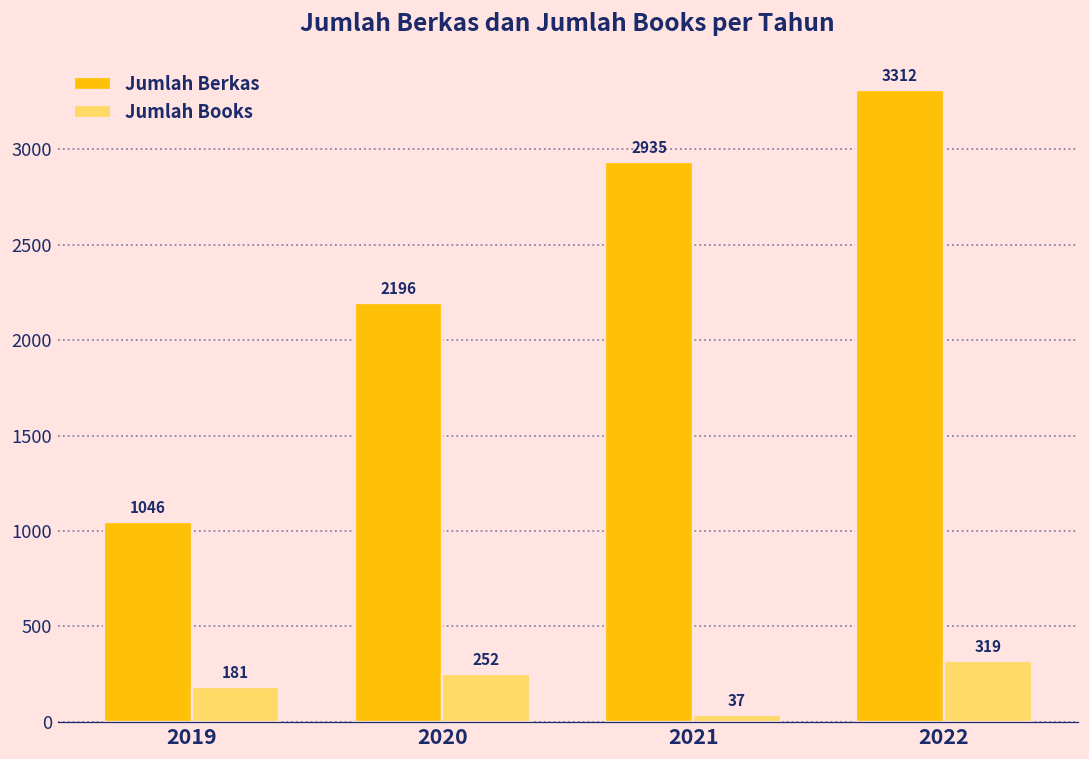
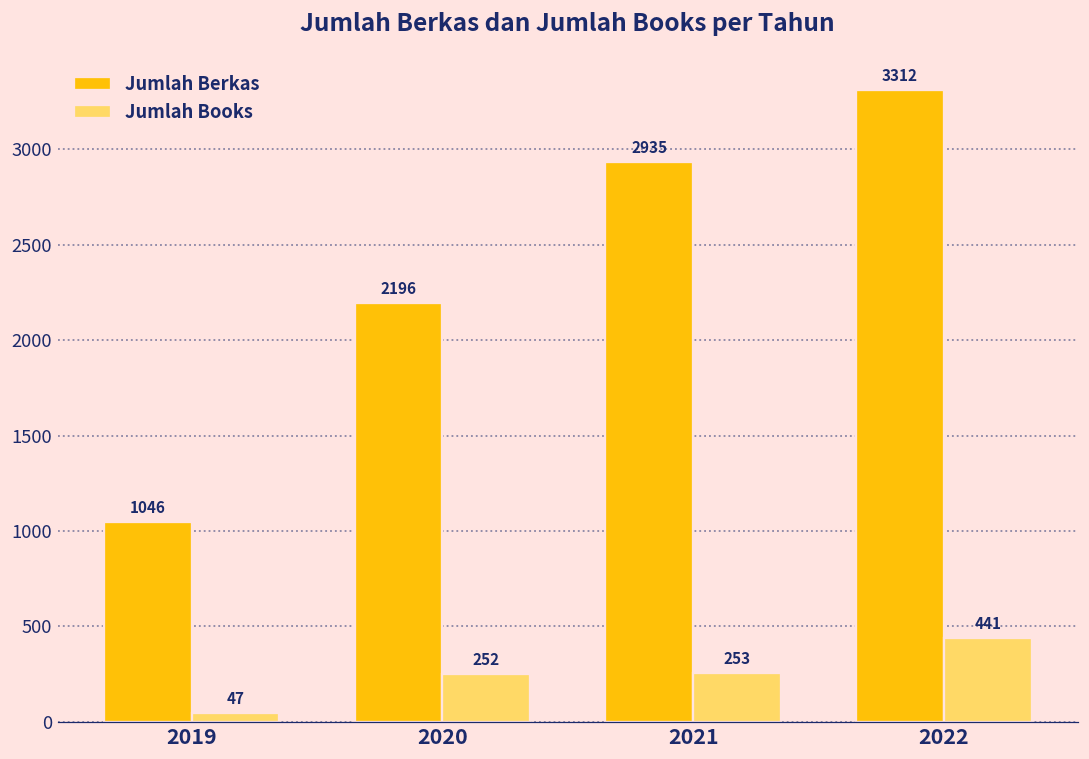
  {
    "Jumlah Berkas": {
      "2019": 1046,
      "2020": 2196,
      "2021": 2935,
      "2022": 3312
    },
    "Jumlah Books": {
-     "2019": 181,
+     "2019": 47,
      "2020": 252,
-     "2021": 37,
-     "2022": 319
+     "2021": 253,
+     "2022": 441
    }
  }
